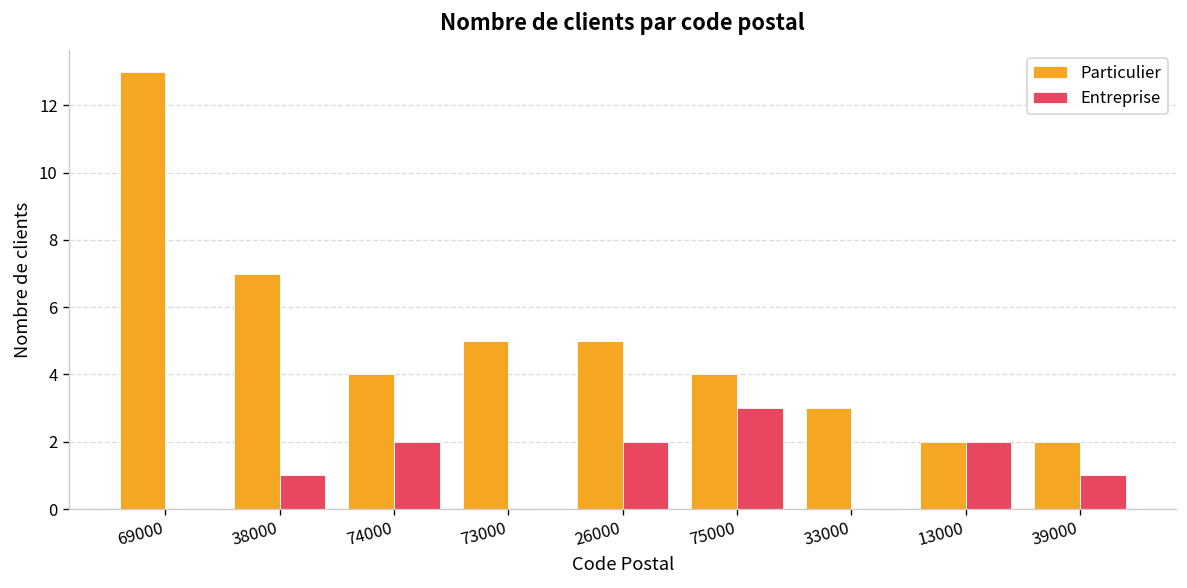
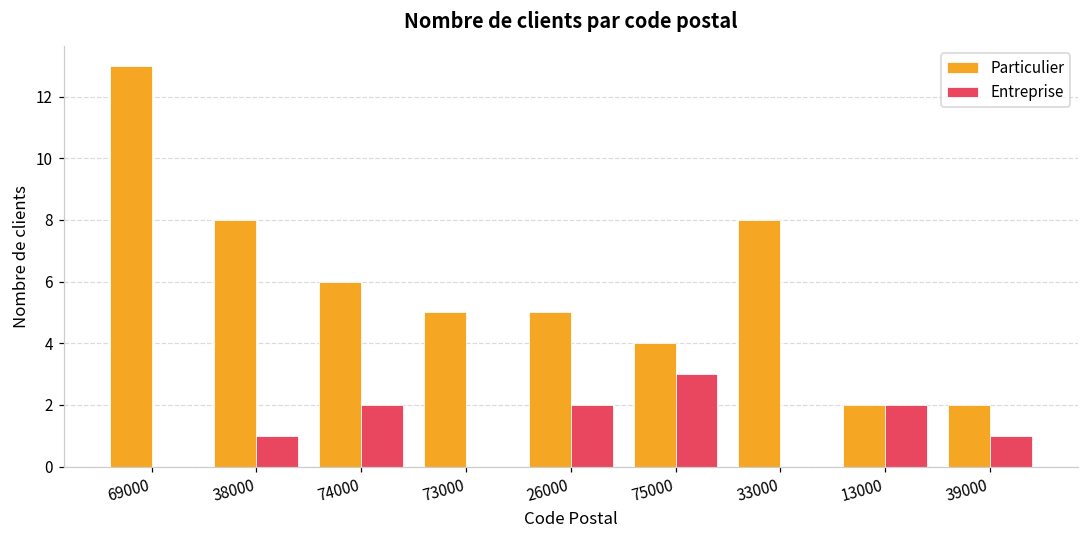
  {
    "Particulier": {
      "69000": 13,
-     "38000": 7,
-     "74000": 4,
+     "38000": 8,
+     "74000": 6,
      "73000": 5,
      "26000": 5,
      "75000": 4,
-     "33000": 3,
+     "33000": 8,
      "13000": 2,
      "39000": 2
    },
    "Entreprise": {
      "69000": 0,
      "38000": 1,
      "74000": 2,
      "73000": 0,
      "26000": 2,
      "75000": 3,
      "33000": 0,
      "13000": 2,
      "39000": 1
    }
  }
